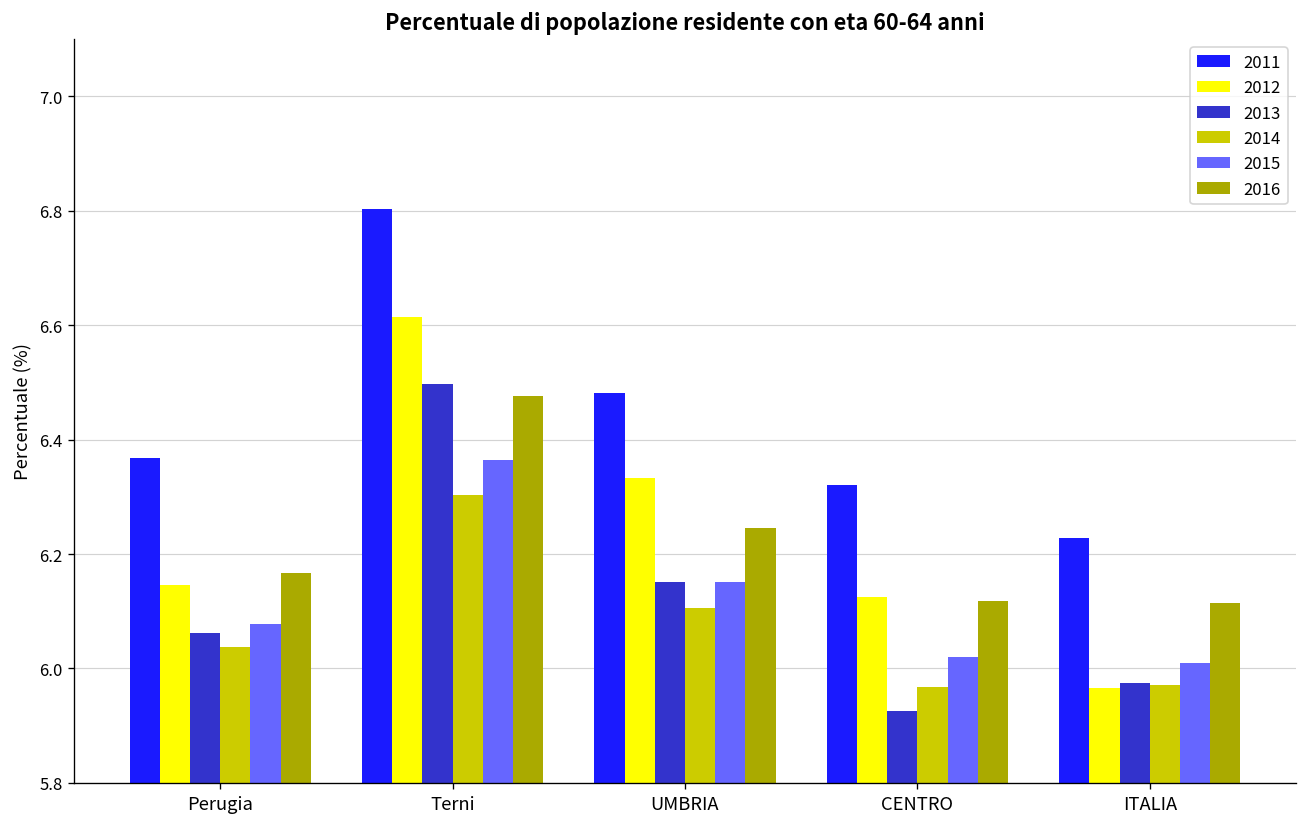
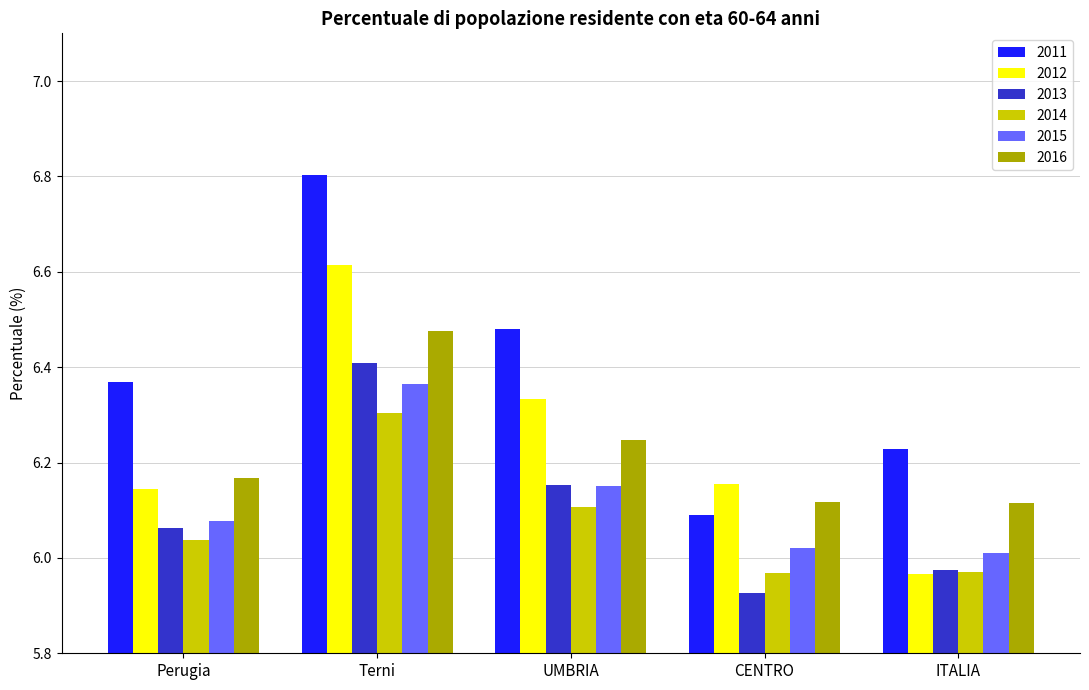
  {
    "2011": {
      "Perugia": 6.37,
      "Terni": 6.80,
      "UMBRIA": 6.48,
-     "CENTRO": 6.32,
+     "CENTRO": 6.09,
      "ITALIA": 6.23
    },
    "2012": {
      "Perugia": 6.15,
      "Terni": 6.61,
      "UMBRIA": 6.33,
-     "CENTRO": 6.12,
+     "CENTRO": 6.16,
      "ITALIA": 5.97
    },
    "2013": {
      "Perugia": 6.06,
-     "Terni": 6.50,
+     "Terni": 6.41,
      "UMBRIA": 6.15,
      "CENTRO": 5.93,
      "ITALIA": 5.97
    },
    "2015": {
      "Perugia": 6.08,
      "Terni": 6.36,
      "UMBRIA": 6.15,
      "CENTRO": 6.02,
      "ITALIA": 6.01
    }
  }
